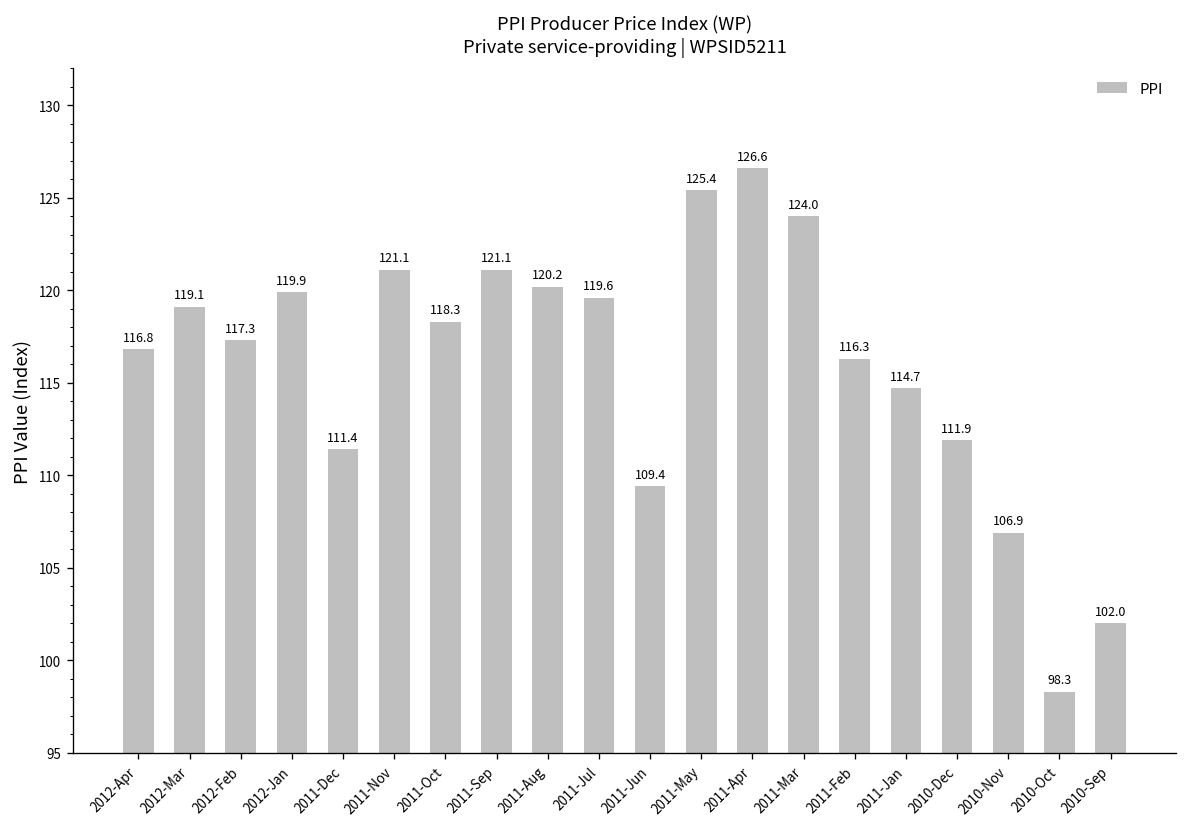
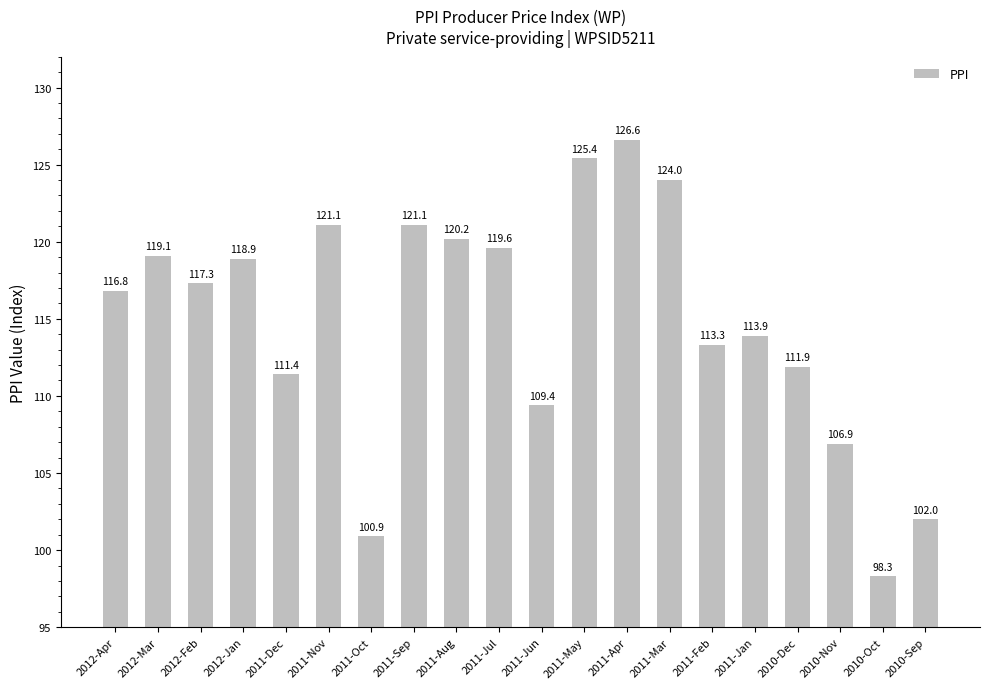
  {
    "2012-Apr": 116.8,
    "2012-Mar": 119.1,
    "2012-Feb": 117.3,
-   "2012-Jan": 119.9,
+   "2012-Jan": 118.9,
    "2011-Dec": 111.4,
    "2011-Nov": 121.1,
-   "2011-Oct": 118.3,
+   "2011-Oct": 100.9,
    "2011-Sep": 121.1,
    "2011-Aug": 120.2,
    "2011-Jul": 119.6,
    "2011-Jun": 109.4,
    "2011-May": 125.4,
    "2011-Apr": 126.6,
    "2011-Mar": 124.0,
-   "2011-Feb": 116.3,
-   "2011-Jan": 114.7,
+   "2011-Feb": 113.3,
+   "2011-Jan": 113.9,
    "2010-Dec": 111.9,
    "2010-Nov": 106.9,
    "2010-Oct": 98.3,
    "2010-Sep": 102.0
  }
